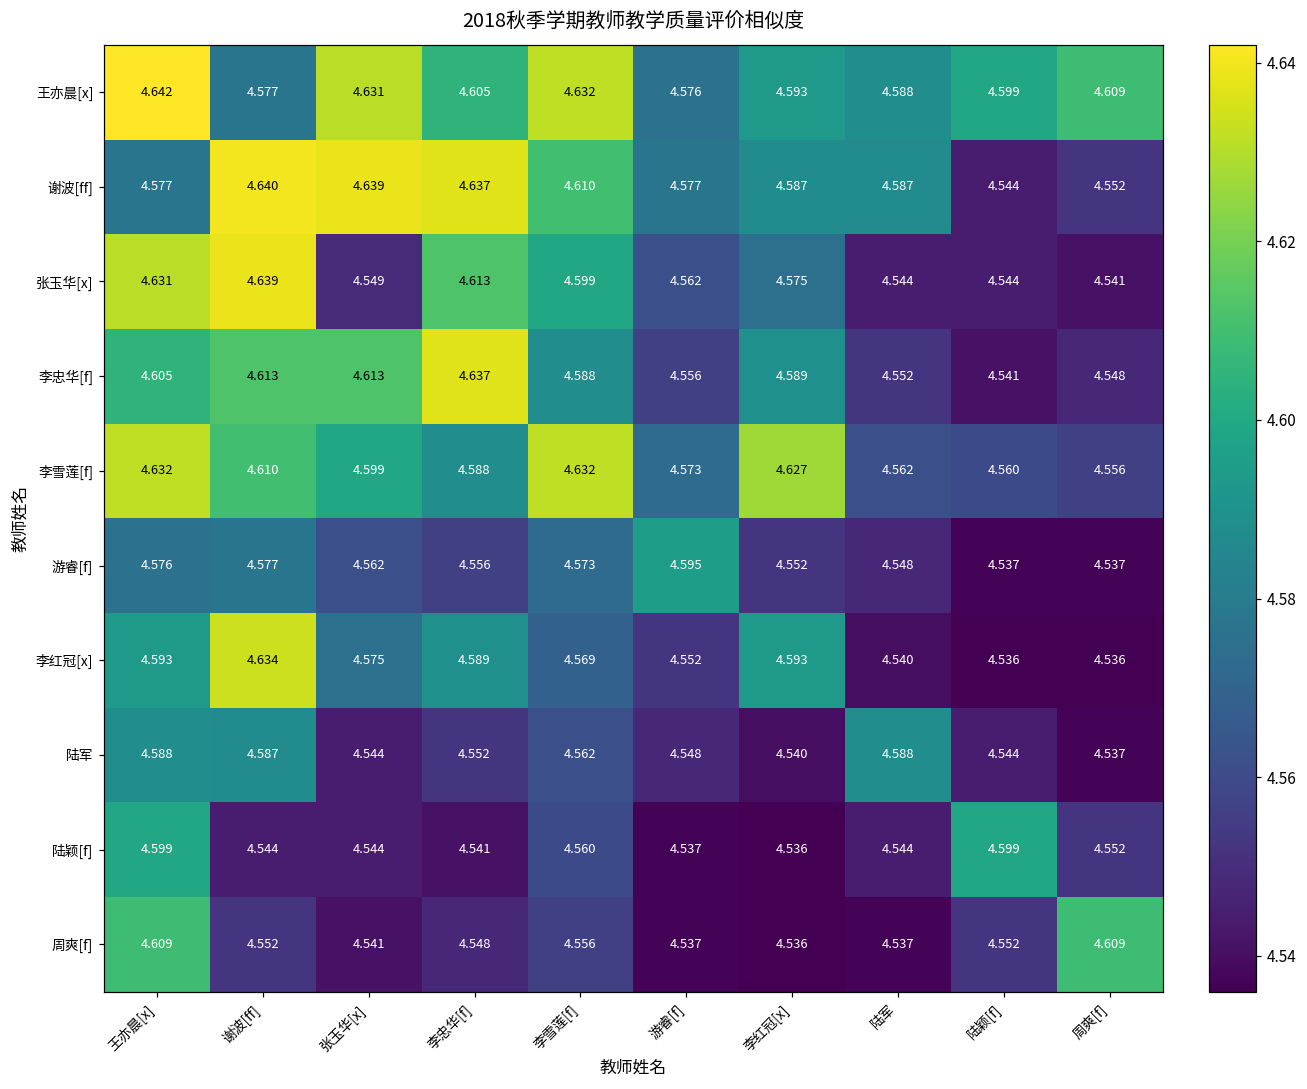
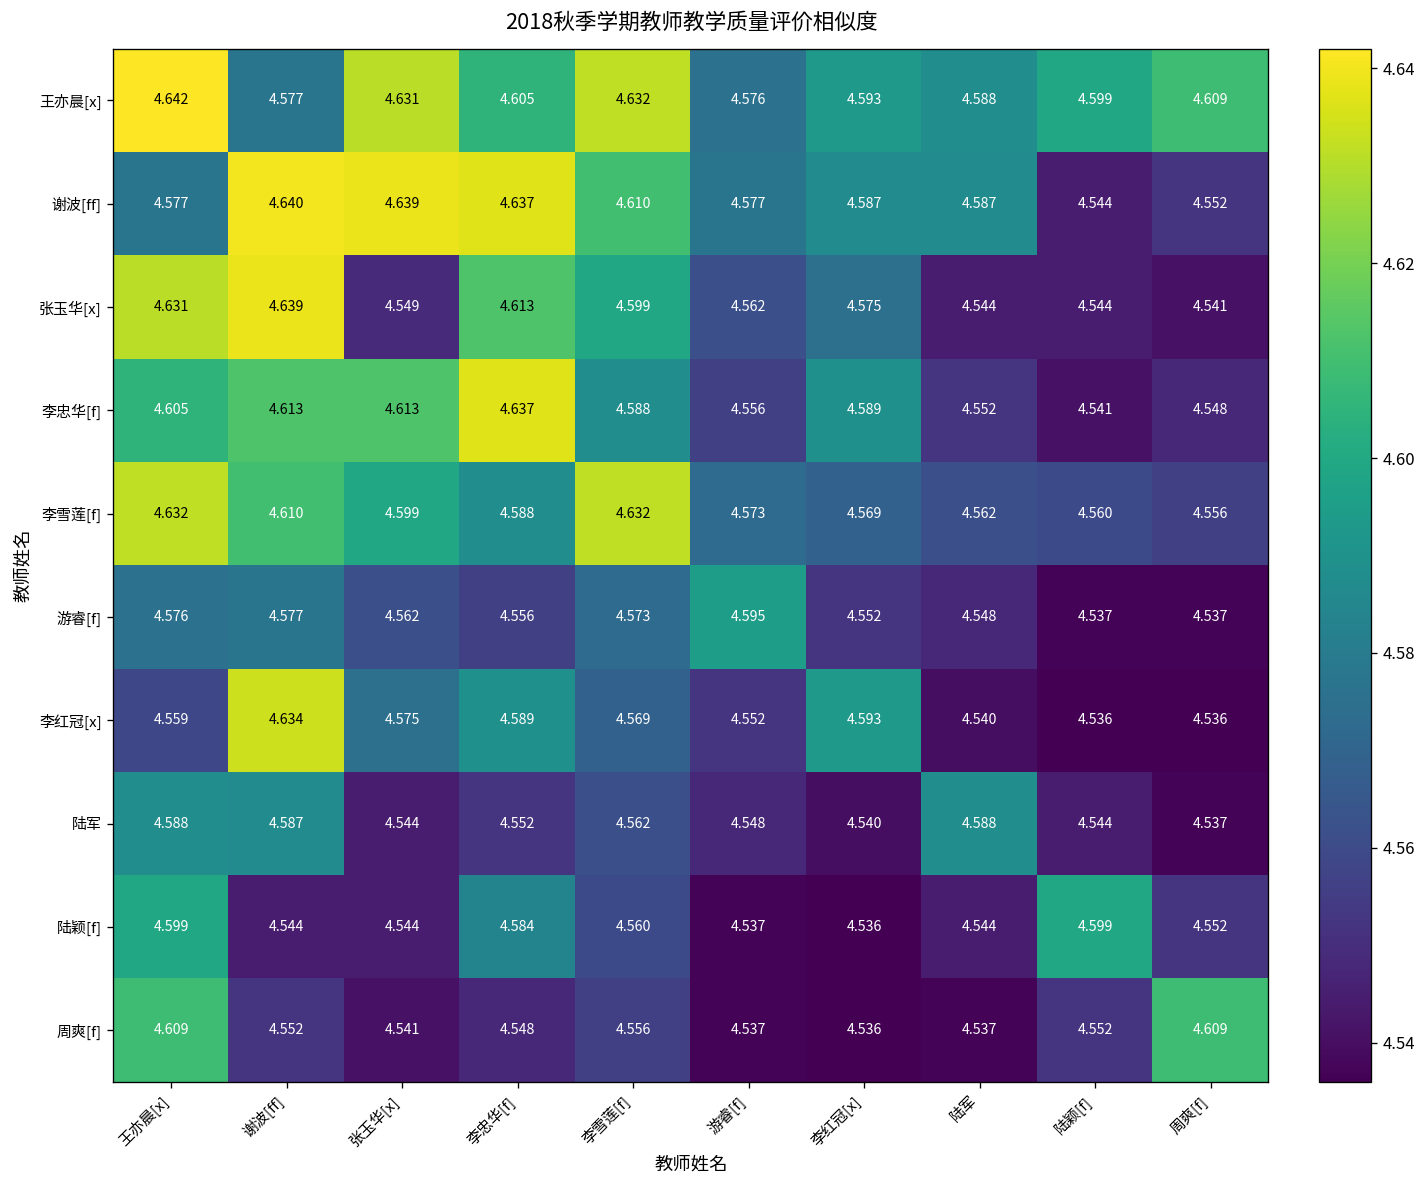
  {
    "王亦晨[x]": {
      "王亦晨[x]": 4.642,
      "谢波[ff]": 4.577,
      "张玉华[x]": 4.631,
      "李忠华[f]": 4.605,
      "李雪莲[f]": 4.632,
      "游睿[f]": 4.576,
      "李红冠[x]": 4.593,
      "陆军": 4.588,
      "陆颖[f]": 4.599,
      "周爽[f]": 4.609
    },
    "谢波[ff]": {
      "王亦晨[x]": 4.577,
      "谢波[ff]": 4.640,
      "张玉华[x]": 4.639,
      "李忠华[f]": 4.637,
      "李雪莲[f]": 4.610,
      "游睿[f]": 4.577,
      "李红冠[x]": 4.587,
      "陆军": 4.587,
      "陆颖[f]": 4.544,
      "周爽[f]": 4.552
    },
    "张玉华[x]": {
      "王亦晨[x]": 4.631,
      "谢波[ff]": 4.639,
      "张玉华[x]": 4.549,
      "李忠华[f]": 4.613,
      "李雪莲[f]": 4.599,
      "游睿[f]": 4.562,
      "李红冠[x]": 4.575,
      "陆军": 4.544,
      "陆颖[f]": 4.544,
      "周爽[f]": 4.541
    },
    "李忠华[f]": {
      "王亦晨[x]": 4.605,
      "谢波[ff]": 4.613,
      "张玉华[x]": 4.613,
      "李忠华[f]": 4.637,
      "李雪莲[f]": 4.588,
      "游睿[f]": 4.556,
      "李红冠[x]": 4.589,
      "陆军": 4.552,
      "陆颖[f]": 4.541,
      "周爽[f]": 4.548
    },
    "李雪莲[f]": {
      "王亦晨[x]": 4.632,
      "谢波[ff]": 4.610,
      "张玉华[x]": 4.599,
      "李忠华[f]": 4.588,
      "李雪莲[f]": 4.632,
      "游睿[f]": 4.573,
-     "李红冠[x]": 4.627,
+     "李红冠[x]": 4.569,
      "陆军": 4.562,
      "陆颖[f]": 4.560,
      "周爽[f]": 4.556
    },
    "游睿[f]": {
      "王亦晨[x]": 4.576,
      "谢波[ff]": 4.577,
      "张玉华[x]": 4.562,
      "李忠华[f]": 4.556,
      "李雪莲[f]": 4.573,
      "游睿[f]": 4.595,
      "李红冠[x]": 4.552,
      "陆军": 4.548,
      "陆颖[f]": 4.537,
      "周爽[f]": 4.537
    },
    "李红冠[x]": {
-     "王亦晨[x]": 4.593,
+     "王亦晨[x]": 4.559,
      "谢波[ff]": 4.634,
      "张玉华[x]": 4.575,
      "李忠华[f]": 4.589,
      "李雪莲[f]": 4.569,
      "游睿[f]": 4.552,
      "李红冠[x]": 4.593,
      "陆军": 4.540,
      "陆颖[f]": 4.536,
      "周爽[f]": 4.536
    },
    "陆军": {
      "王亦晨[x]": 4.588,
      "谢波[ff]": 4.587,
      "张玉华[x]": 4.544,
      "李忠华[f]": 4.552,
      "李雪莲[f]": 4.562,
      "游睿[f]": 4.548,
      "李红冠[x]": 4.540,
      "陆军": 4.588,
      "陆颖[f]": 4.544,
      "周爽[f]": 4.537
    },
    "陆颖[f]": {
      "王亦晨[x]": 4.599,
      "谢波[ff]": 4.544,
      "张玉华[x]": 4.544,
-     "李忠华[f]": 4.541,
+     "李忠华[f]": 4.584,
      "李雪莲[f]": 4.560,
      "游睿[f]": 4.537,
      "李红冠[x]": 4.536,
      "陆军": 4.544,
      "陆颖[f]": 4.599,
      "周爽[f]": 4.552
    },
    "周爽[f]": {
      "王亦晨[x]": 4.609,
      "谢波[ff]": 4.552,
      "张玉华[x]": 4.541,
      "李忠华[f]": 4.548,
      "李雪莲[f]": 4.556,
      "游睿[f]": 4.537,
      "李红冠[x]": 4.536,
      "陆军": 4.537,
      "陆颖[f]": 4.552,
      "周爽[f]": 4.609
    }
  }
